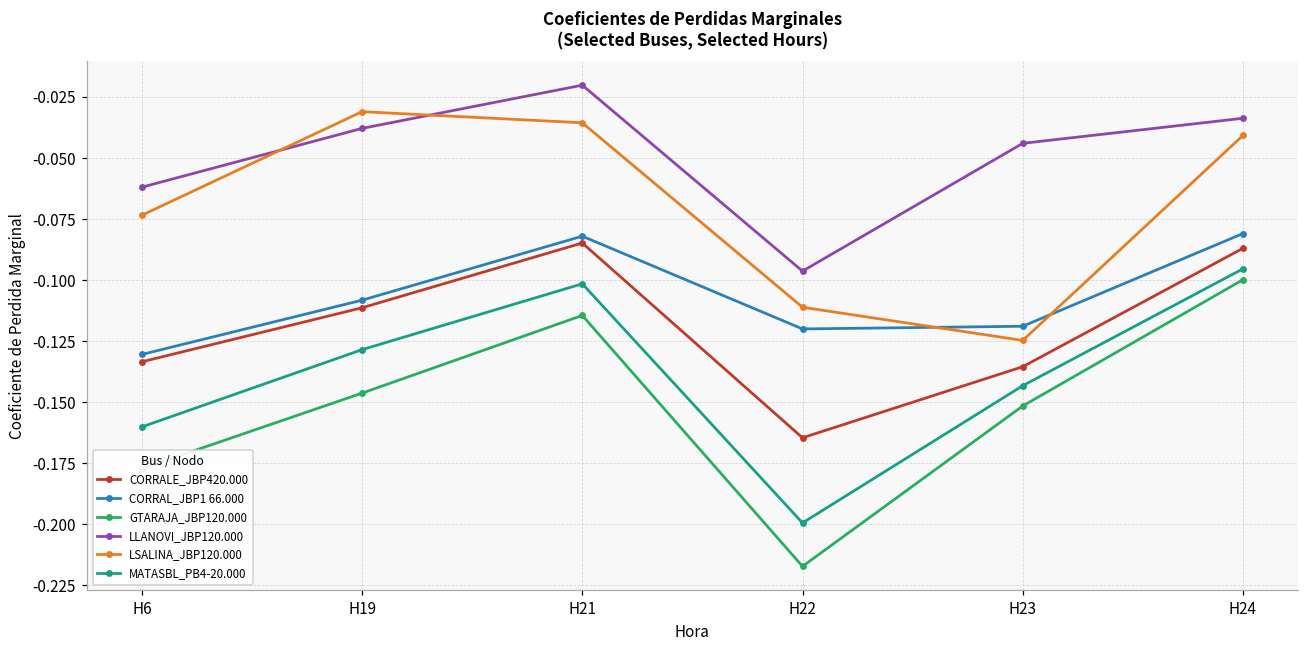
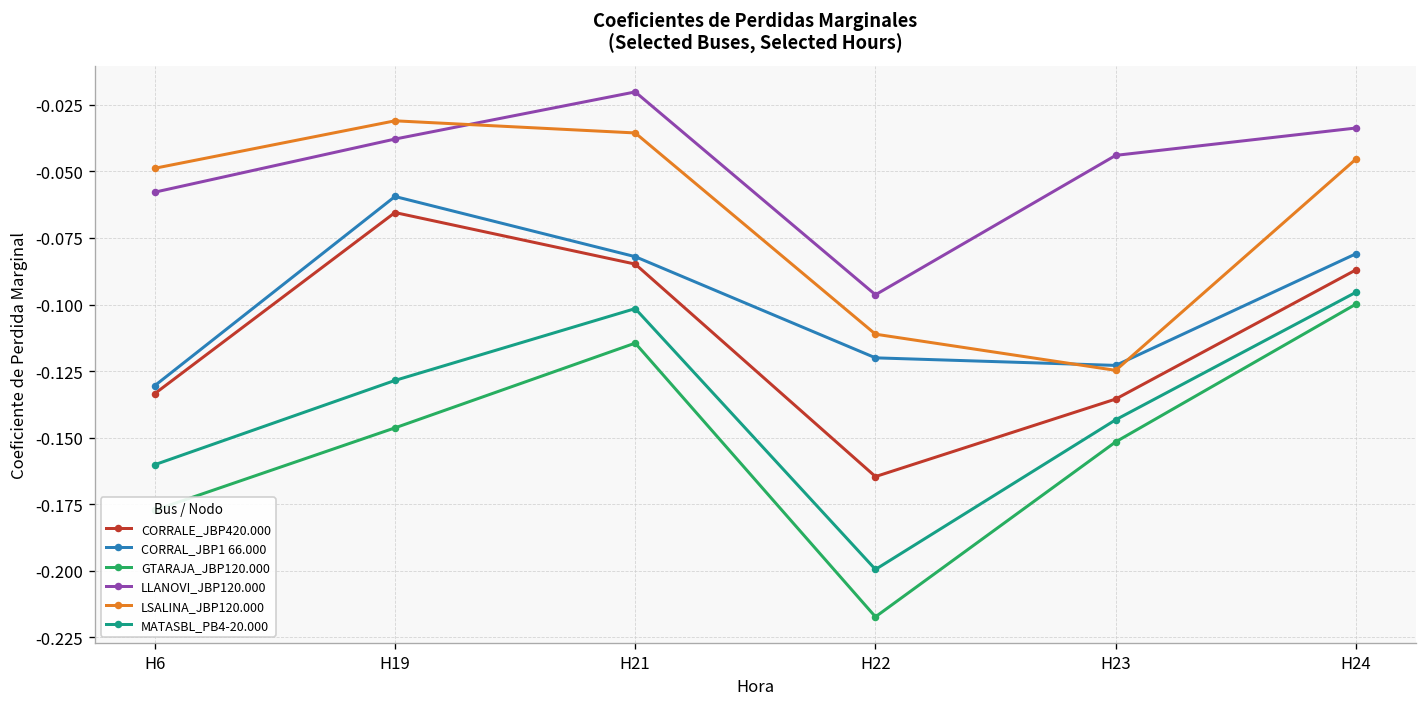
  {
    "CORRALE_JBP420.000": {
      "H6": -0.133,
-     "H19": -0.111,
+     "H19": -0.065,
      "H21": -0.085,
      "H22": -0.165,
      "H23": -0.135,
      "H24": -0.087
    },
    "CORRAL_JBP1 66.000": {
      "H6": -0.130,
-     "H19": -0.108,
+     "H19": -0.059,
      "H21": -0.082,
      "H22": -0.120,
-     "H23": -0.119,
+     "H23": -0.123,
      "H24": -0.081
    },
    "LLANOVI_JBP120.000": {
-     "H6": -0.062,
+     "H6": -0.058,
      "H19": -0.038,
      "H21": -0.020,
      "H22": -0.096,
      "H23": -0.044,
      "H24": -0.034
    },
    "LSALINA_JBP120.000": {
-     "H6": -0.073,
+     "H6": -0.049,
      "H19": -0.031,
      "H21": -0.036,
      "H22": -0.111,
      "H23": -0.125,
-     "H24": -0.041
+     "H24": -0.045
    }
  }
